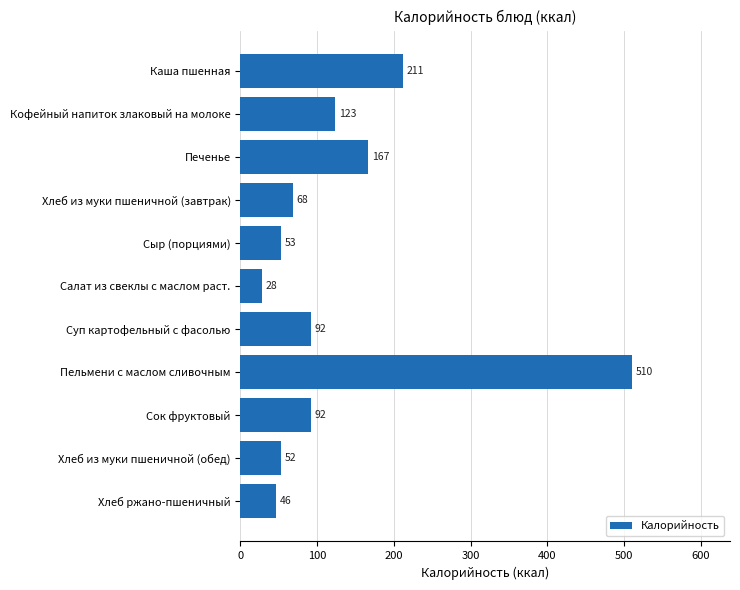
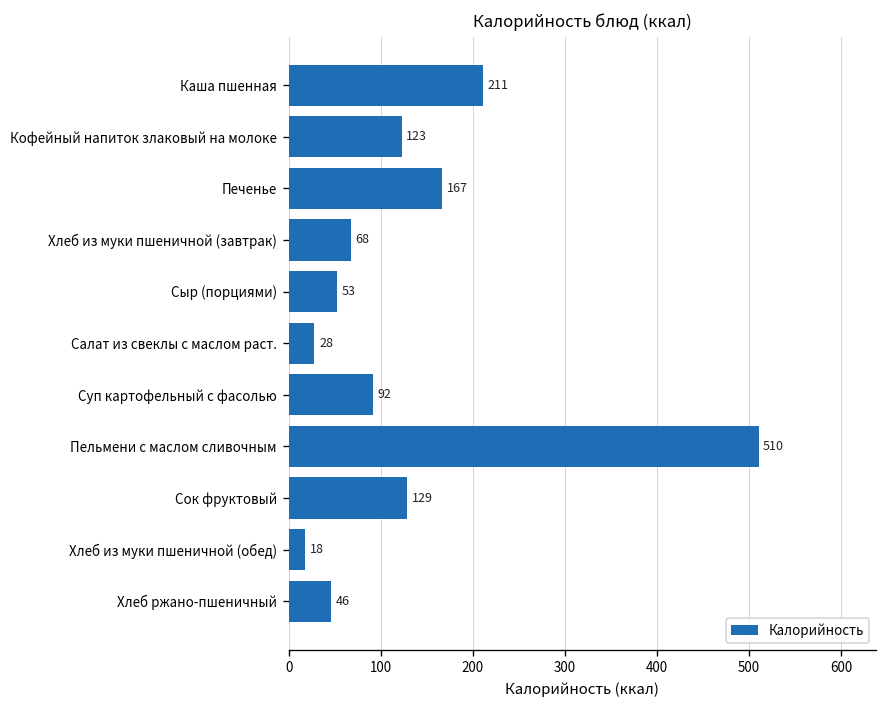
  {
    "Каша пшенная": 211,
    "Кофейный напиток злаковый на молоке": 123,
    "Печенье": 167,
    "Хлеб из муки пшеничной (завтрак)": 68,
    "Сыр (порциями)": 53,
    "Салат из свеклы с маслом раст.": 28,
    "Суп картофельный с фасолью": 92,
    "Пельмени с маслом сливочным": 510,
-   "Сок фруктовый": 92,
-   "Хлеб из муки пшеничной (обед)": 52,
+   "Сок фруктовый": 129,
+   "Хлеб из муки пшеничной (обед)": 18,
    "Хлеб ржано-пшеничный": 46
  }
